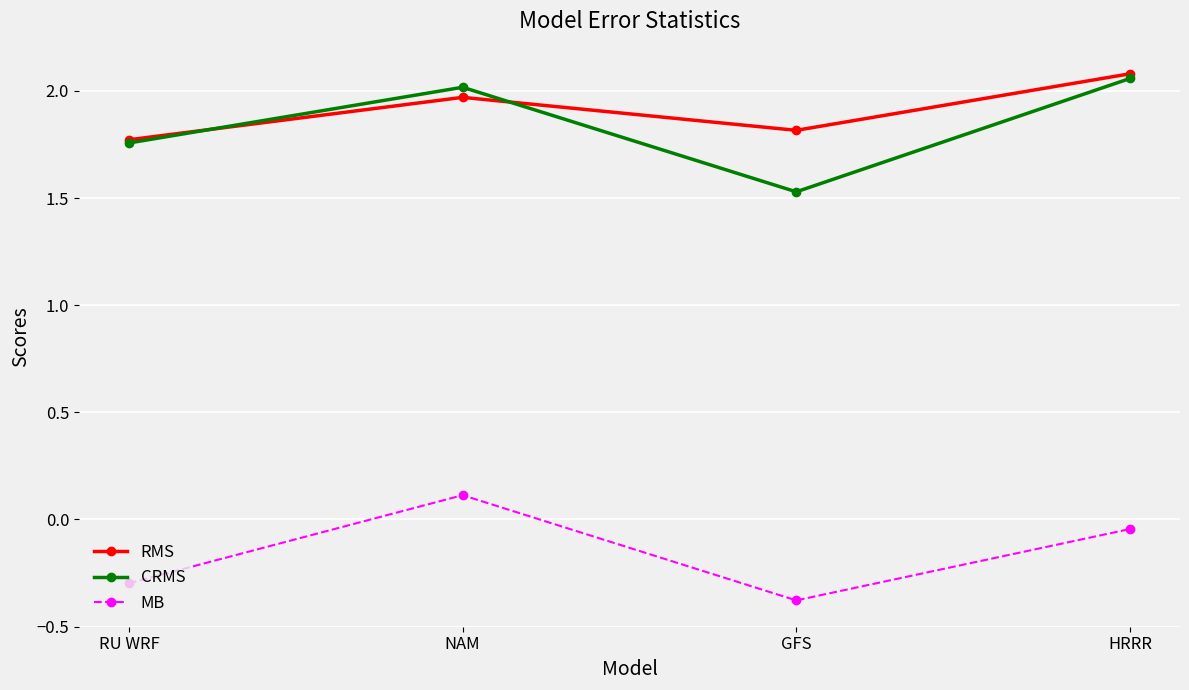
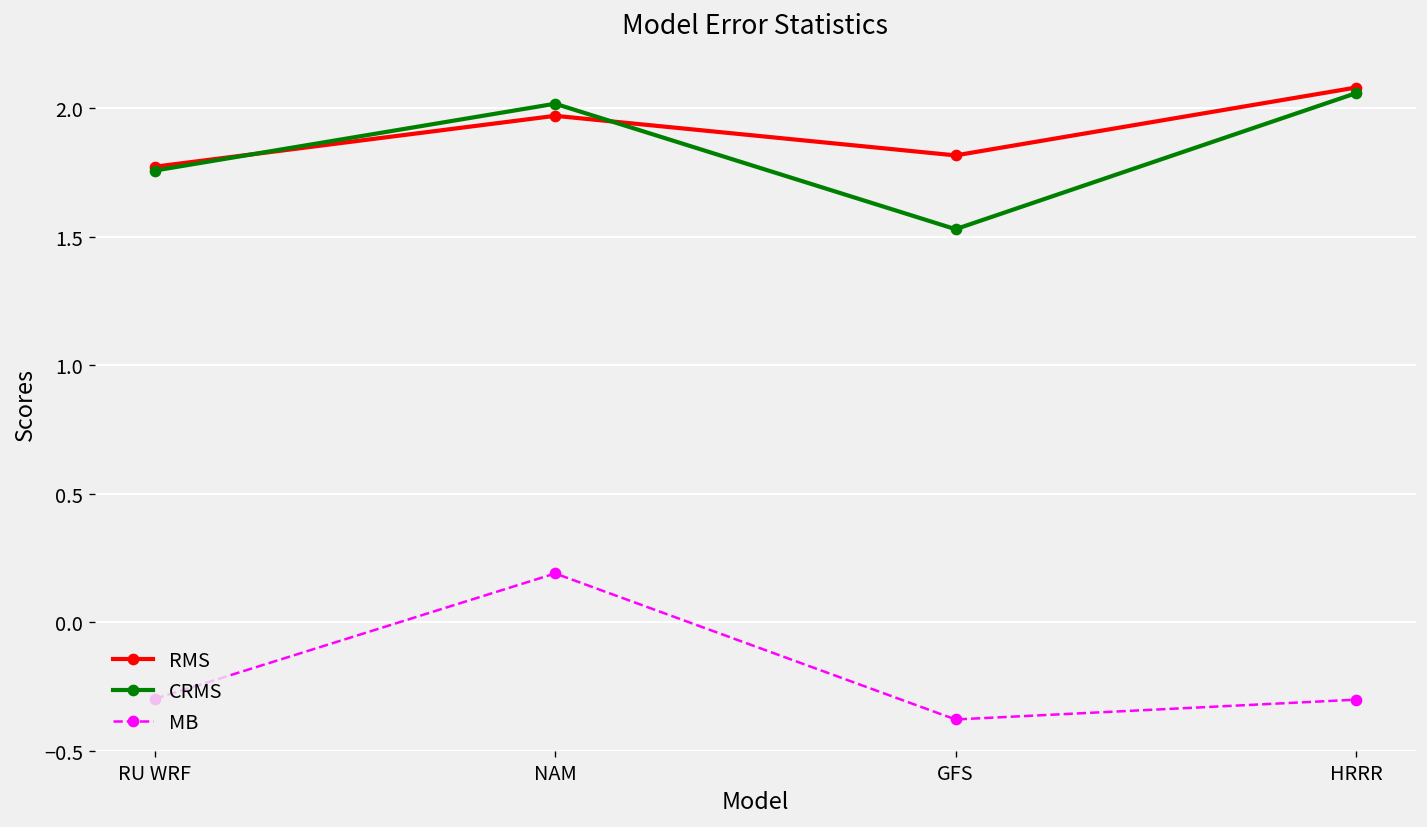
  {
    "RMS": {
      "RU WRF": 1.77,
      "NAM": 1.97,
      "GFS": 1.82,
      "HRRR": 2.08
    },
    "CRMS": {
      "RU WRF": 1.76,
      "NAM": 2.02,
      "GFS": 1.53,
      "HRRR": 2.06
    },
    "MB": {
-     "NAM": 0.11,
+     "NAM": 0.19,
      "GFS": -0.38,
-     "HRRR": -0.05
+     "HRRR": -0.30
    }
  }
